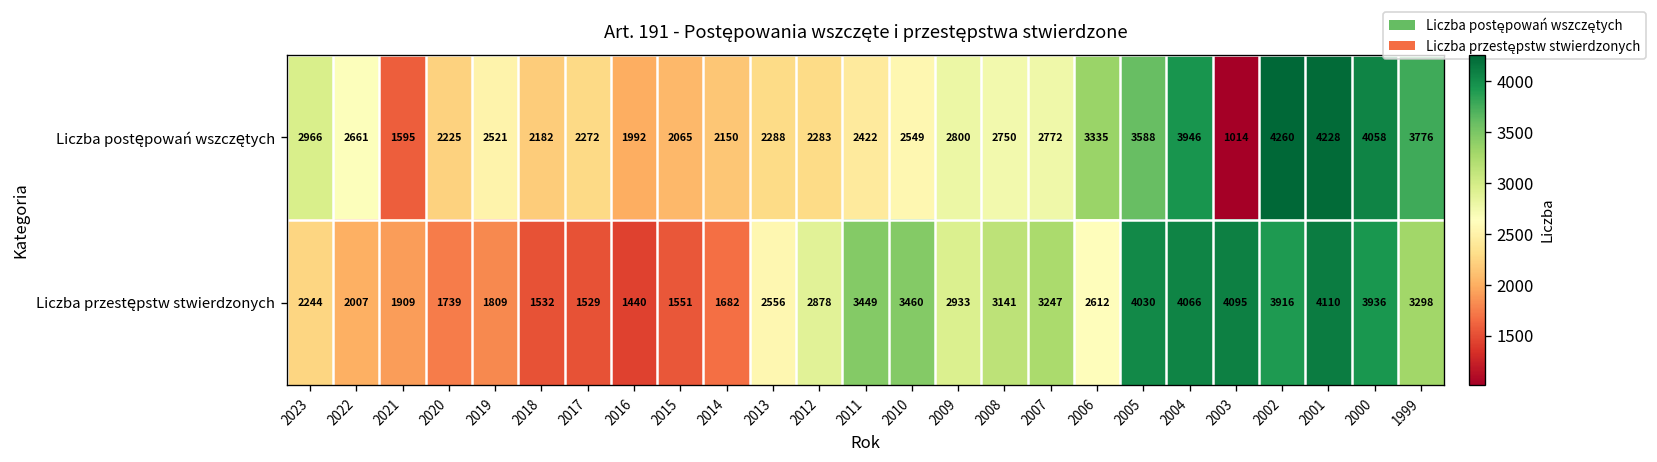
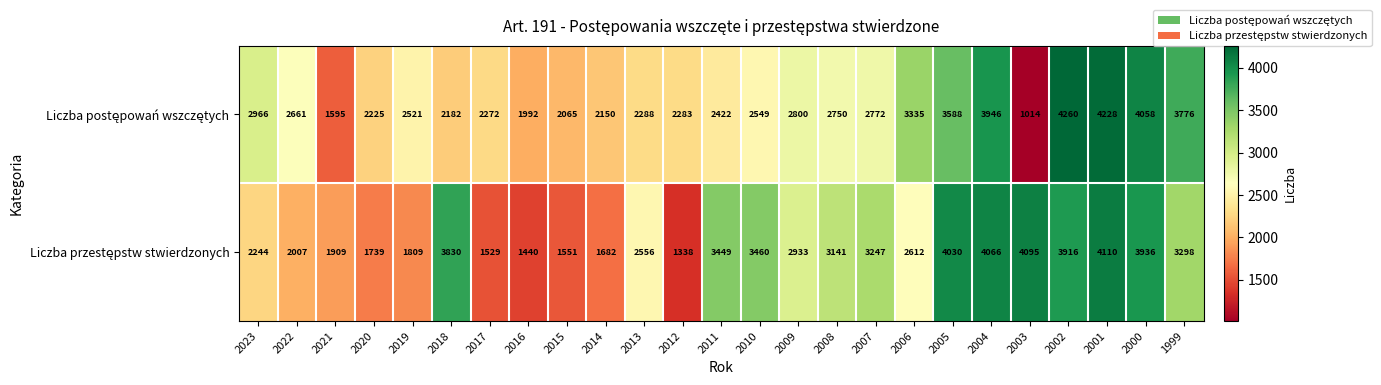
  {
    "Liczba postępowań wszczętych": {
      "2023": 2966,
      "2022": 2661,
      "2021": 1595,
      "2020": 2225,
      "2019": 2521,
      "2018": 2182,
      "2017": 2272,
      "2016": 1992,
      "2015": 2065,
      "2014": 2150,
      "2013": 2288,
      "2012": 2283,
      "2011": 2422,
      "2010": 2549,
      "2009": 2800,
      "2008": 2750,
      "2007": 2772,
      "2006": 3335,
      "2005": 3588,
      "2004": 3946,
      "2003": 1014,
      "2002": 4260,
      "2001": 4228,
      "2000": 4058,
      "1999": 3776
    },
    "Liczba przestępstw stwierdzonych": {
      "2023": 2244,
      "2022": 2007,
      "2021": 1909,
      "2020": 1739,
      "2019": 1809,
-     "2018": 1532,
+     "2018": 3830,
      "2017": 1529,
      "2016": 1440,
      "2015": 1551,
      "2014": 1682,
      "2013": 2556,
-     "2012": 2878,
+     "2012": 1338,
      "2011": 3449,
      "2010": 3460,
      "2009": 2933,
      "2008": 3141,
      "2007": 3247,
      "2006": 2612,
      "2005": 4030,
      "2004": 4066,
      "2003": 4095,
      "2002": 3916,
      "2001": 4110,
      "2000": 3936,
      "1999": 3298
    }
  }
